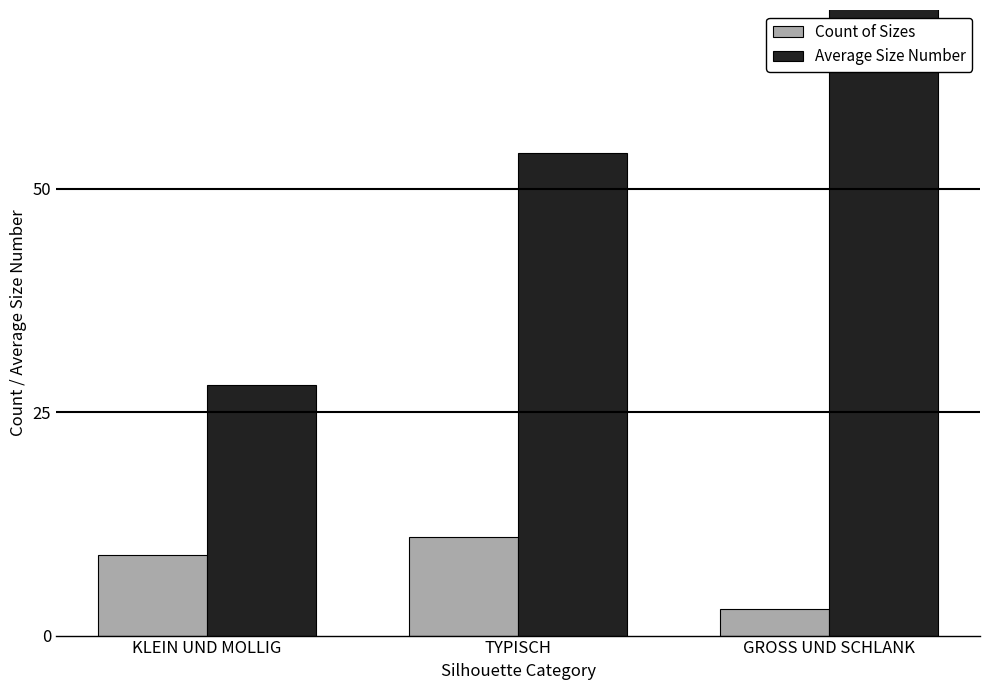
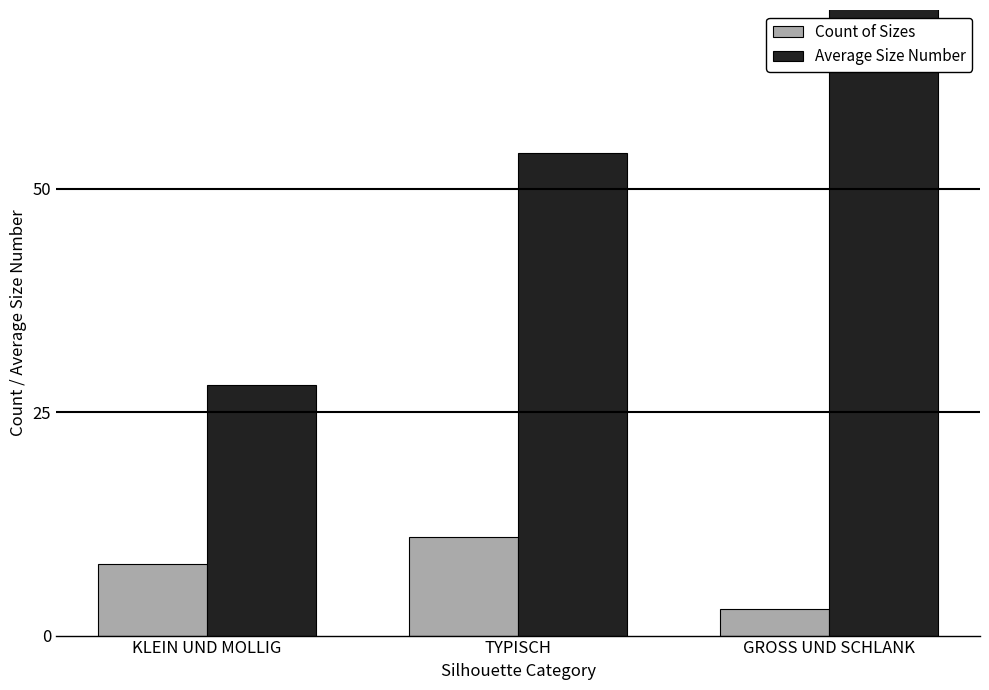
  {
    "Count of Sizes": {
-     "KLEIN UND MOLLIG": 9,
+     "KLEIN UND MOLLIG": 8,
      "TYPISCH": 11,
      "GROSS UND SCHLANK": 3
    },
    "Average Size Number": {
      "KLEIN UND MOLLIG": 28,
      "TYPISCH": 54
    }
  }
